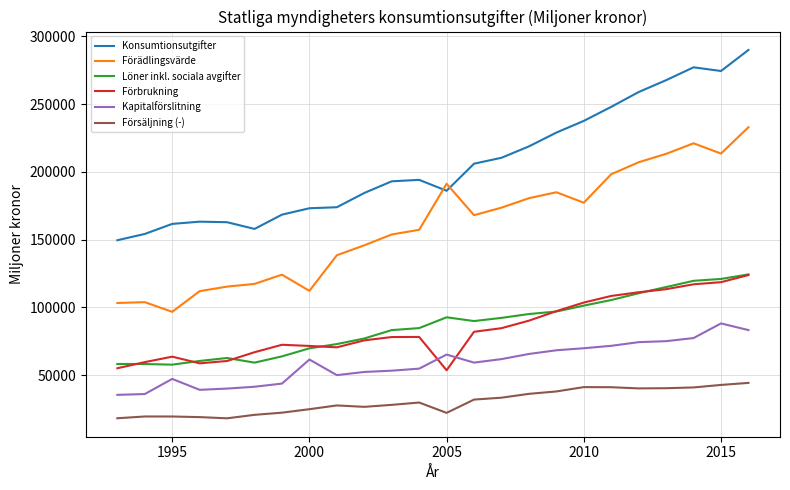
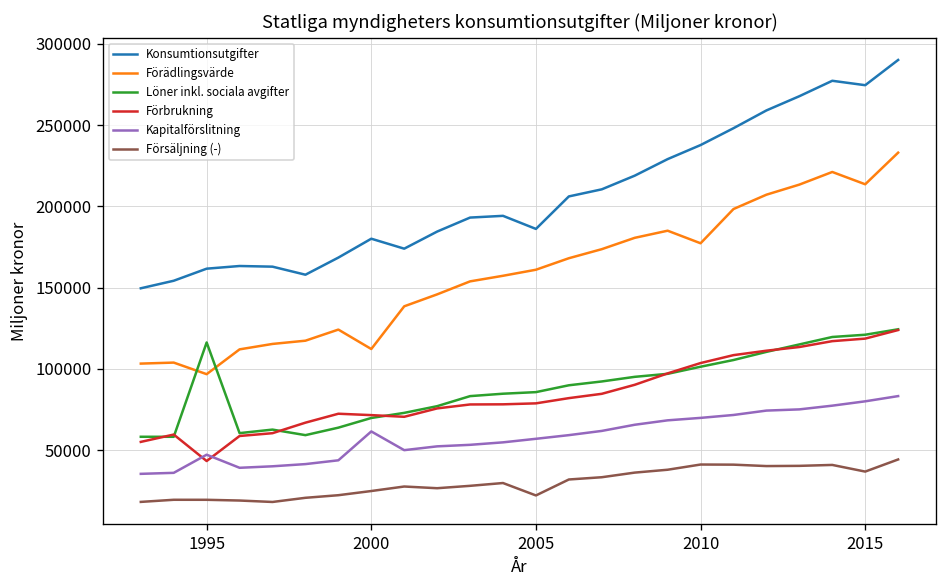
  {
    "Konsumtionsutgifter": {
      "1995": 162000,
-     "2000": 173000,
+     "2000": 180000,
      "2005": 186000,
      "2010": 238000,
      "2015": 274000
    },
    "Förädlingsvärde": {
      "1995": 97000,
      "2000": 112000,
-     "2005": 191000,
+     "2005": 161000,
      "2010": 177000,
      "2015": 214000
    },
    "Löner inkl. sociala avgifter": {
-     "1995": 58000,
-     "2005": 93000,
+     "1995": 116000,
+     "2005": 86000,
      "2010": 101000,
      "2015": 121000
    },
    "Förbrukning": {
-     "1995": 64000,
-     "2005": 54000,
+     "1995": 43000,
+     "2005": 79000,
      "2010": 104000,
      "2015": 119000
    },
    "Kapitalförslitning": {
      "1995": 47000,
      "2000": 62000,
-     "2005": 65000,
+     "2005": 57000,
      "2010": 70000,
-     "2015": 88000
+     "2015": 80000
    },
    "Försäljning (-)": {
      "1995": 19000,
      "2000": 25000,
      "2005": 22000,
      "2010": 41000,
-     "2015": 43000
+     "2015": 37000
    }
  }
